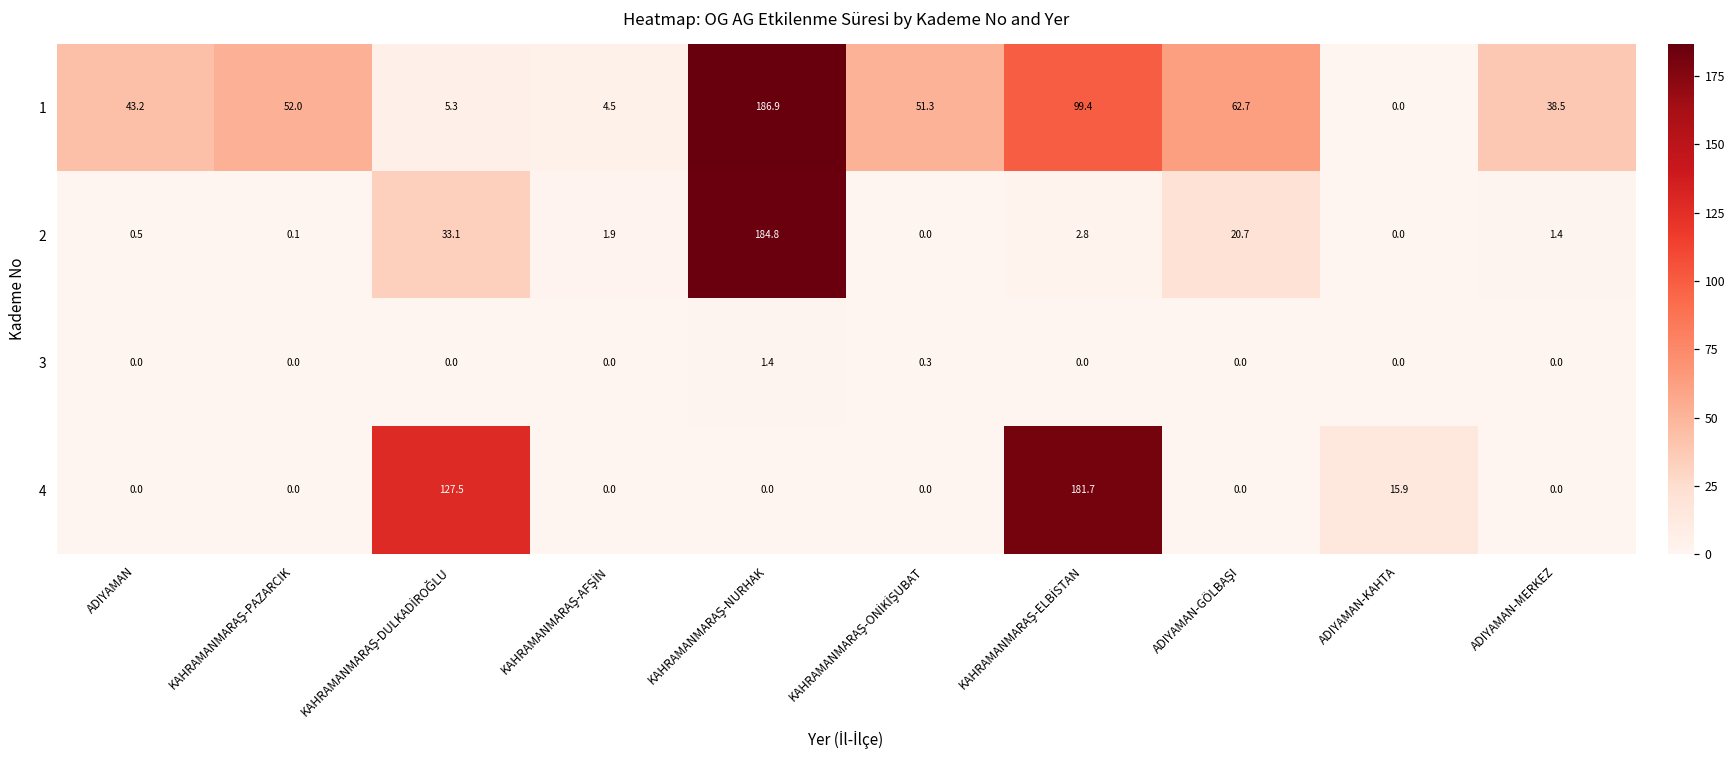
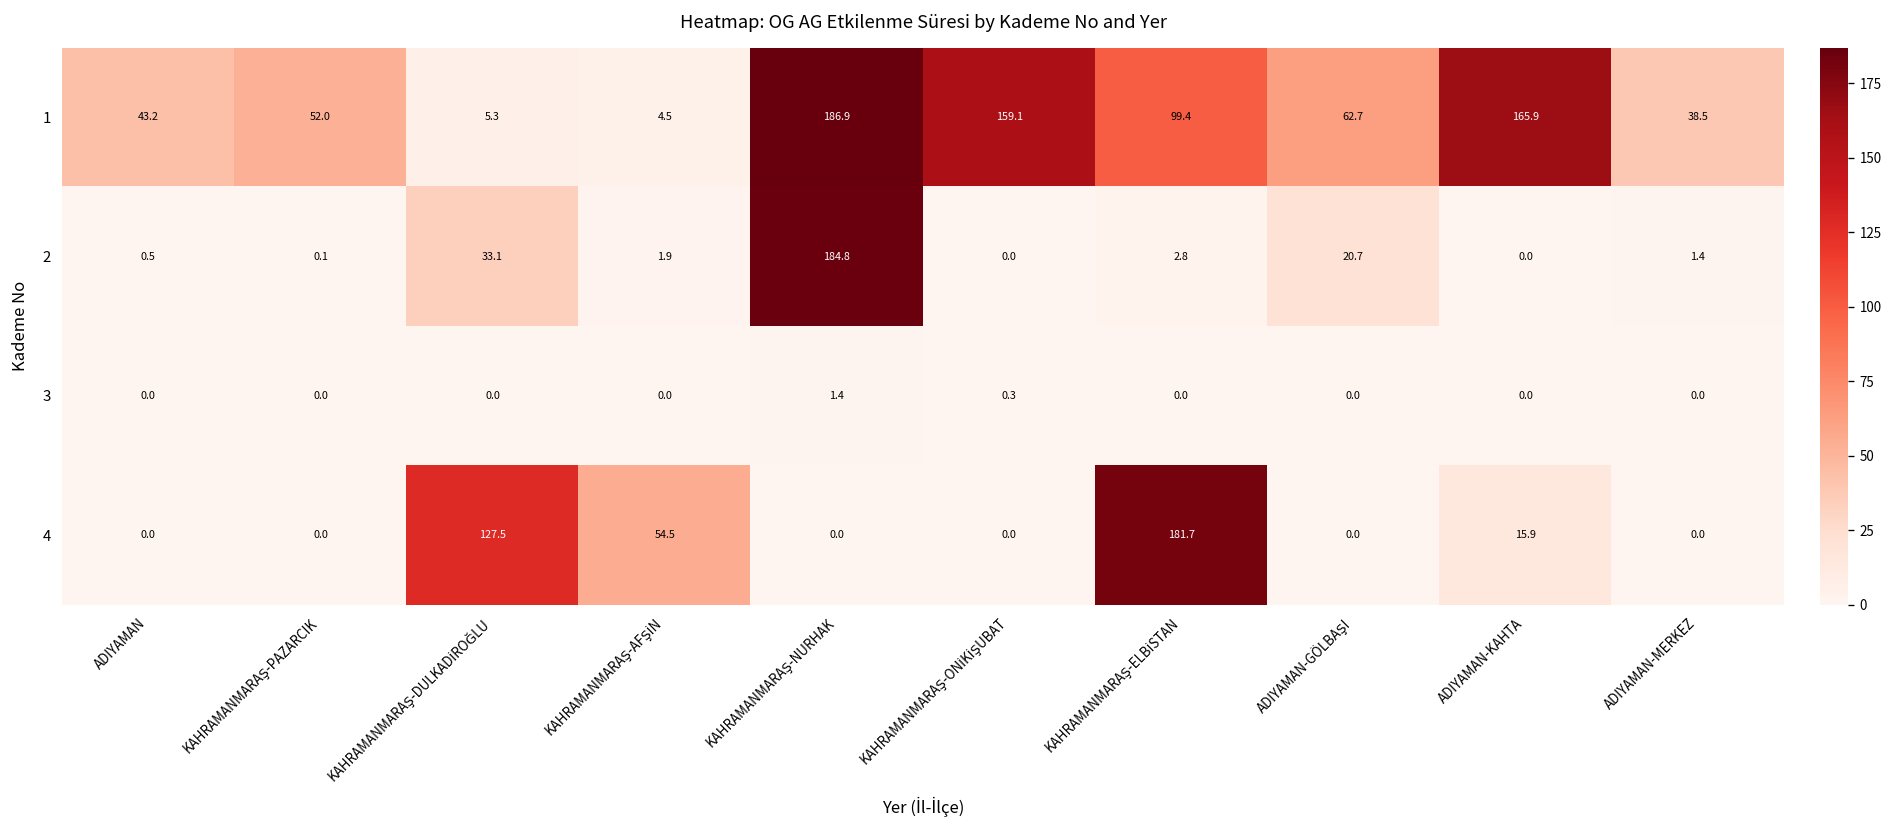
  {
    "1": {
      "ADIYAMAN": 43.2,
      "KAHRAMANMARAŞ-PAZARCIK": 52.0,
      "KAHRAMANMARAŞ-DULKADİROĞLU": 5.3,
      "KAHRAMANMARAŞ-AFŞİN": 4.5,
      "KAHRAMANMARAŞ-NURHAK": 186.9,
-     "KAHRAMANMARAŞ-ONİKİŞUBAT": 51.3,
+     "KAHRAMANMARAŞ-ONİKİŞUBAT": 159.1,
      "KAHRAMANMARAŞ-ELBİSTAN": 99.4,
      "ADIYAMAN-GÖLBAŞI": 62.7,
-     "ADIYAMAN-KAHTA": 0.0,
+     "ADIYAMAN-KAHTA": 165.9,
      "ADIYAMAN-MERKEZ": 38.5
    },
    "2": {
      "ADIYAMAN": 0.5,
      "KAHRAMANMARAŞ-PAZARCIK": 0.1,
      "KAHRAMANMARAŞ-DULKADİROĞLU": 33.1,
      "KAHRAMANMARAŞ-AFŞİN": 1.9,
      "KAHRAMANMARAŞ-NURHAK": 184.8,
      "KAHRAMANMARAŞ-ONİKİŞUBAT": 0.0,
      "KAHRAMANMARAŞ-ELBİSTAN": 2.8,
      "ADIYAMAN-GÖLBAŞI": 20.7,
      "ADIYAMAN-KAHTA": 0.0,
      "ADIYAMAN-MERKEZ": 1.4
    },
    "3": {
      "ADIYAMAN": 0.0,
      "KAHRAMANMARAŞ-PAZARCIK": 0.0,
      "KAHRAMANMARAŞ-DULKADİROĞLU": 0.0,
      "KAHRAMANMARAŞ-AFŞİN": 0.0,
      "KAHRAMANMARAŞ-NURHAK": 1.4,
      "KAHRAMANMARAŞ-ONİKİŞUBAT": 0.3,
      "KAHRAMANMARAŞ-ELBİSTAN": 0.0,
      "ADIYAMAN-GÖLBAŞI": 0.0,
      "ADIYAMAN-KAHTA": 0.0,
      "ADIYAMAN-MERKEZ": 0.0
    },
    "4": {
      "ADIYAMAN": 0.0,
      "KAHRAMANMARAŞ-PAZARCIK": 0.0,
      "KAHRAMANMARAŞ-DULKADİROĞLU": 127.5,
-     "KAHRAMANMARAŞ-AFŞİN": 0.0,
+     "KAHRAMANMARAŞ-AFŞİN": 54.5,
      "KAHRAMANMARAŞ-NURHAK": 0.0,
      "KAHRAMANMARAŞ-ONİKİŞUBAT": 0.0,
      "KAHRAMANMARAŞ-ELBİSTAN": 181.7,
      "ADIYAMAN-GÖLBAŞI": 0.0,
      "ADIYAMAN-KAHTA": 15.9,
      "ADIYAMAN-MERKEZ": 0.0
    }
  }
